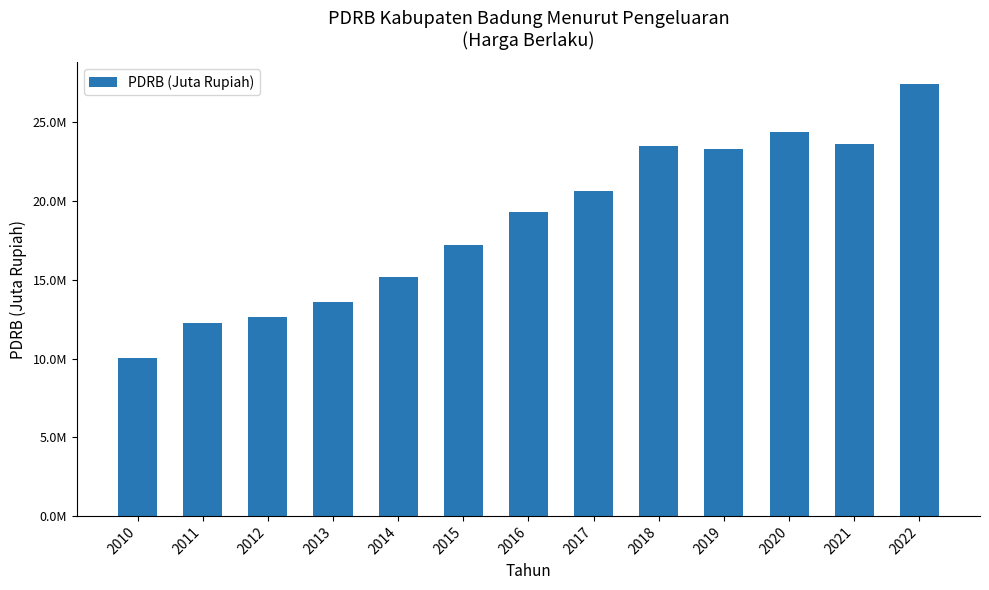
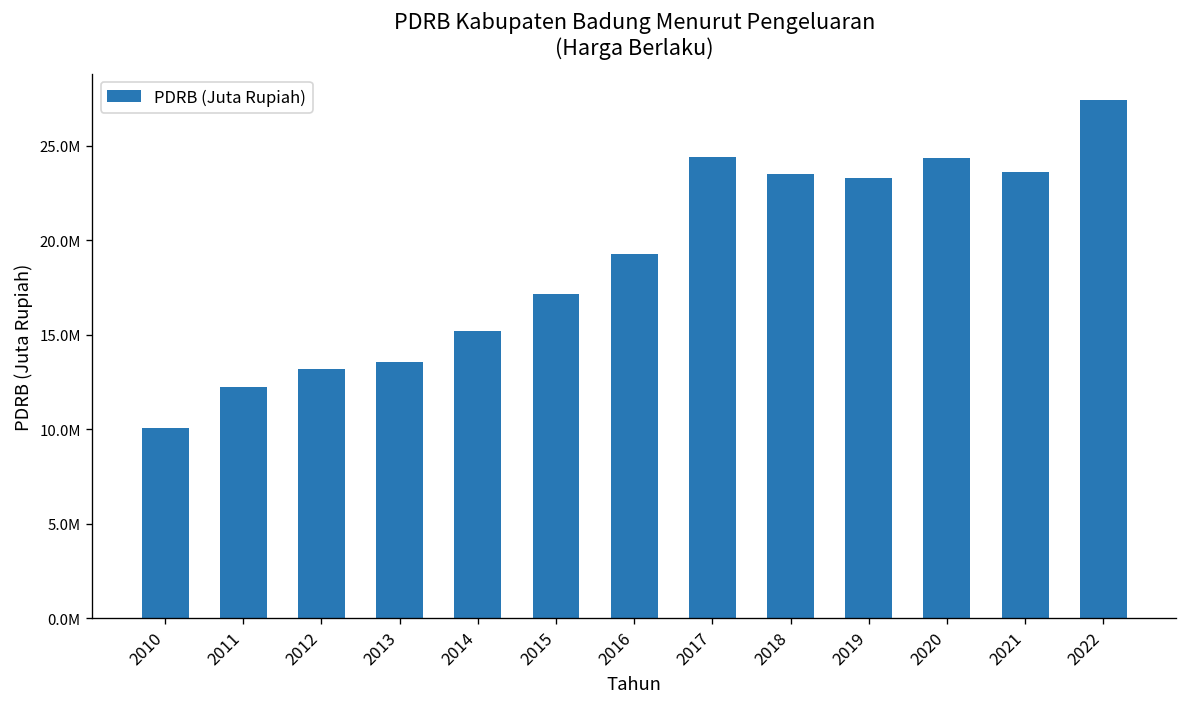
  {
    "2010": 10100000,
    "2011": 12200000,
-   "2012": 12600000,
+   "2012": 13200000,
    "2013": 13600000,
    "2014": 15200000,
    "2015": 17200000,
    "2016": 19300000,
-   "2017": 20600000,
+   "2017": 24400000,
    "2018": 23500000,
    "2019": 23300000,
    "2020": 24400000,
    "2021": 23600000,
    "2022": 27500000
  }
